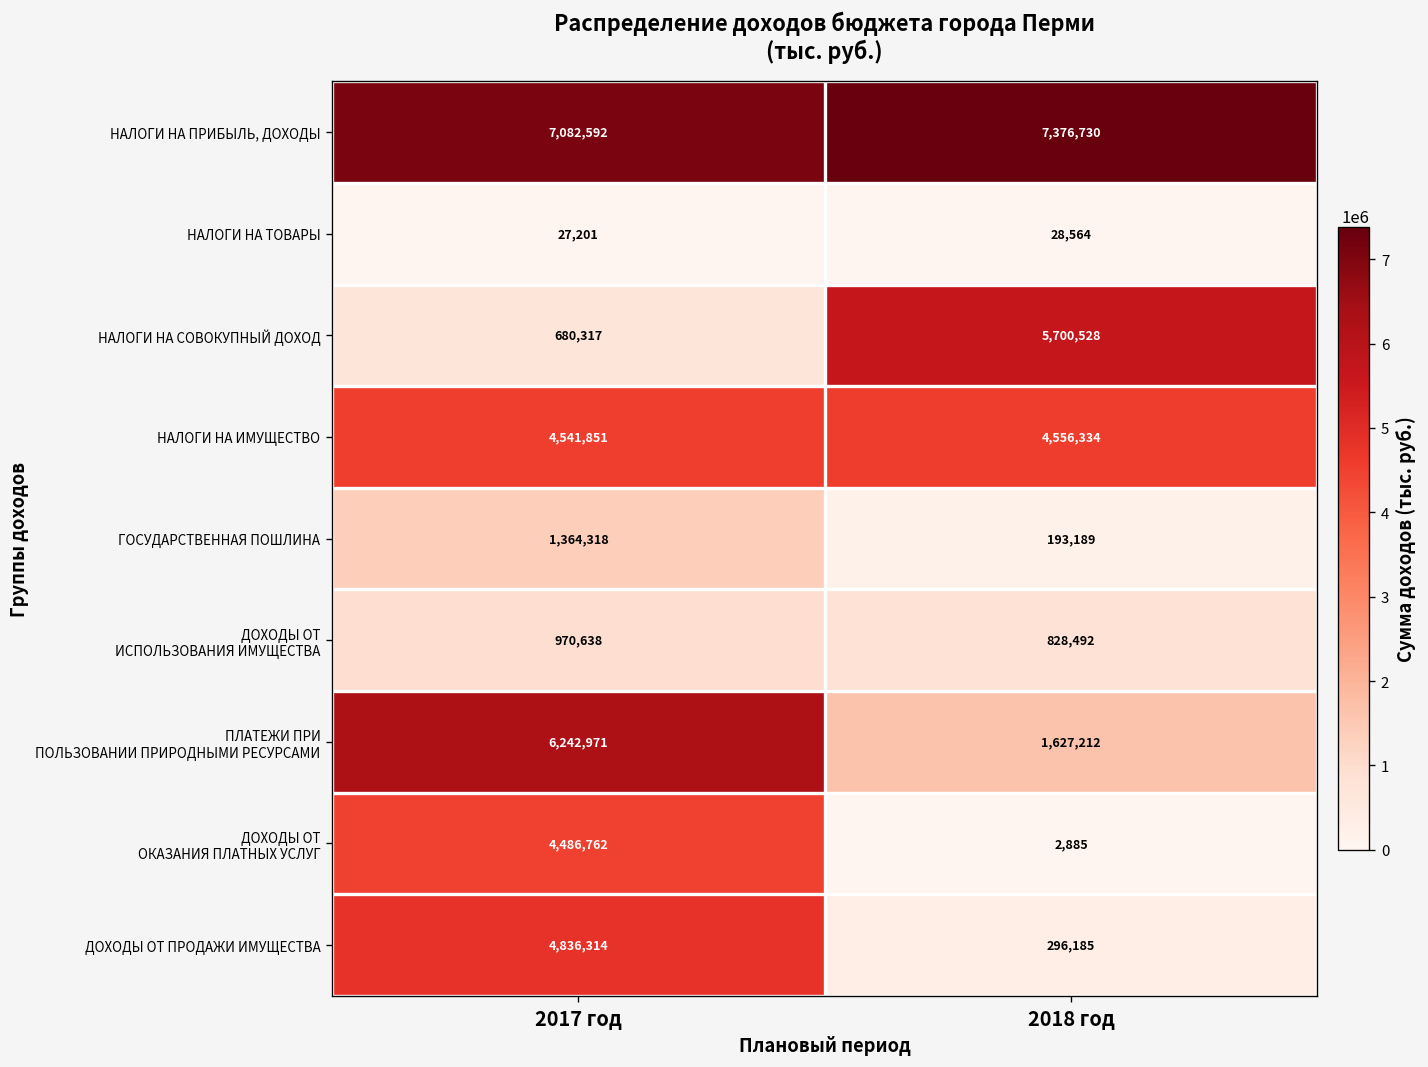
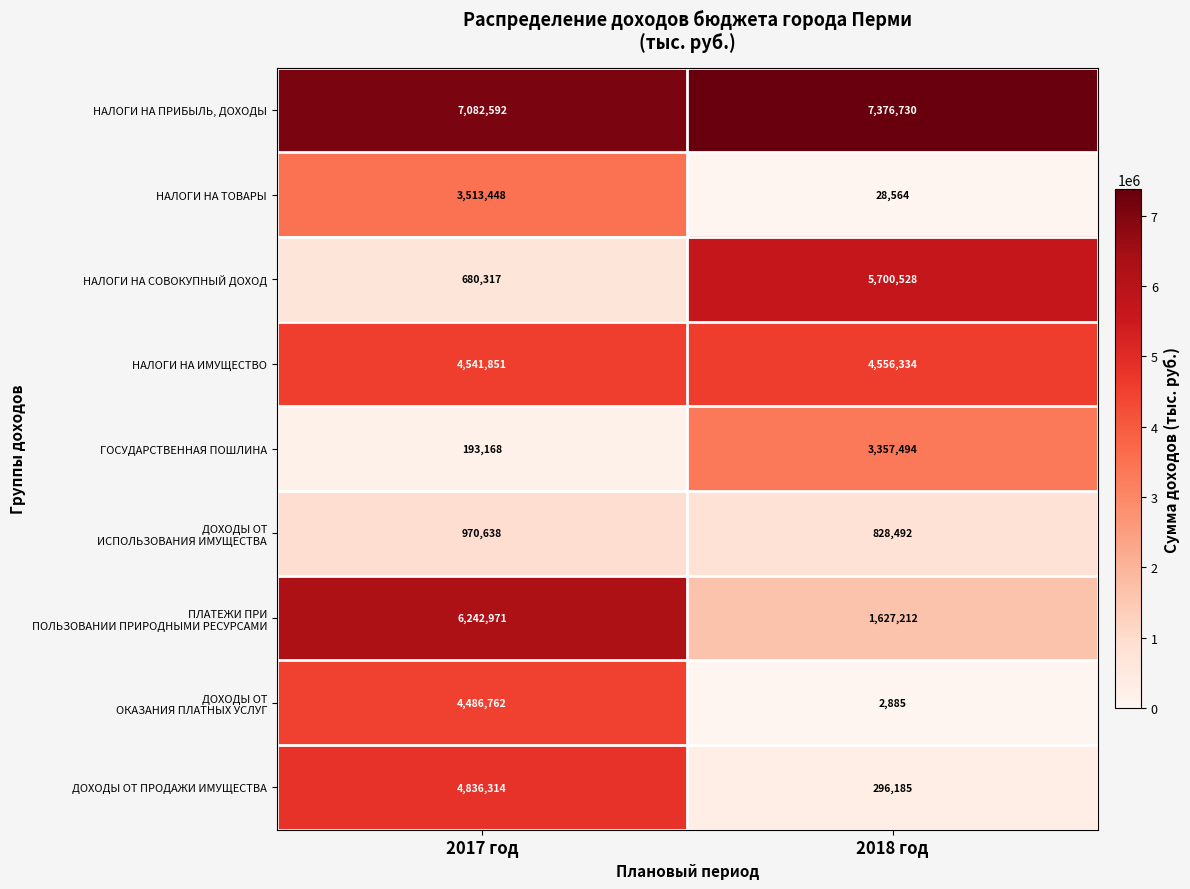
  {
    "НАЛОГИ НА ПРИБЫЛЬ, ДОХОДЫ": {
      "2017 год": "7,082,592",
      "2018 год": "7,376,730"
    },
    "НАЛОГИ НА ТОВАРЫ": {
-     "2017 год": "27,201",
+     "2017 год": "3,513,448",
      "2018 год": "28,564"
    },
    "НАЛОГИ НА СОВОКУПНЫЙ ДОХОД": {
      "2017 год": "680,317",
      "2018 год": "5,700,528"
    },
    "НАЛОГИ НА ИМУЩЕСТВО": {
      "2017 год": "4,541,851",
      "2018 год": "4,556,334"
    },
    "ГОСУДАРСТВЕННАЯ ПОШЛИНА": {
-     "2017 год": "1,364,318",
-     "2018 год": "193,189"
+     "2017 год": "193,168",
+     "2018 год": "3,357,494"
    },
    "ДОХОДЫ ОТ ИСПОЛЬЗОВАНИЯ ИМУЩЕСТВА": {
      "2017 год": "970,638",
      "2018 год": "828,492"
    },
    "ПЛАТЕЖИ ПРИ ПОЛЬЗОВАНИИ ПРИРОДНЫМИ РЕСУРСАМИ": {
      "2017 год": "6,242,971",
      "2018 год": "1,627,212"
    },
    "ДОХОДЫ ОТ ОКАЗАНИЯ ПЛАТНЫХ УСЛУГ": {
      "2017 год": "4,486,762",
      "2018 год": "2,885"
    },
    "ДОХОДЫ ОТ ПРОДАЖИ ИМУЩЕСТВА": {
      "2017 год": "4,836,314",
      "2018 год": "296,185"
    }
  }
